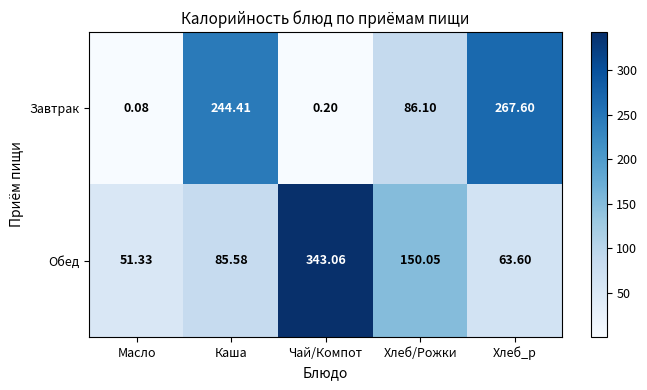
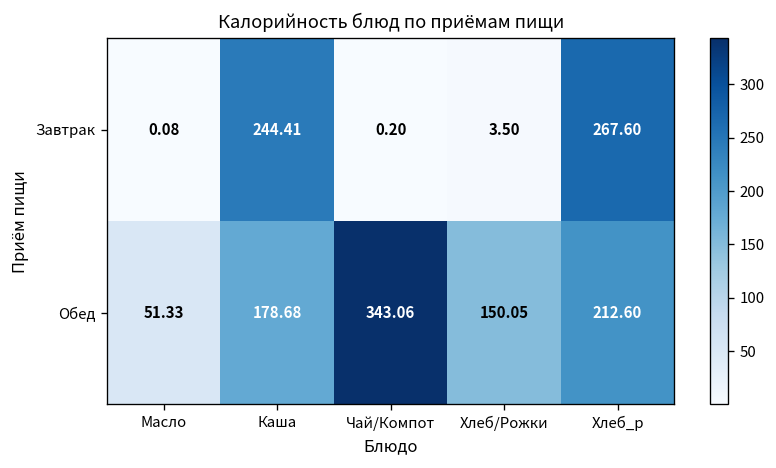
  {
    "Завтрак": {
      "Масло": 0.08,
      "Каша": 244.41,
      "Чай/Компот": 0.20,
-     "Хлеб/Рожки": 86.10,
+     "Хлеб/Рожки": 3.50,
      "Хлеб_р": 267.60
    },
    "Обед": {
      "Масло": 51.33,
-     "Каша": 85.58,
+     "Каша": 178.68,
      "Чай/Компот": 343.06,
      "Хлеб/Рожки": 150.05,
-     "Хлеб_р": 63.60
+     "Хлеб_р": 212.60
    }
  }
